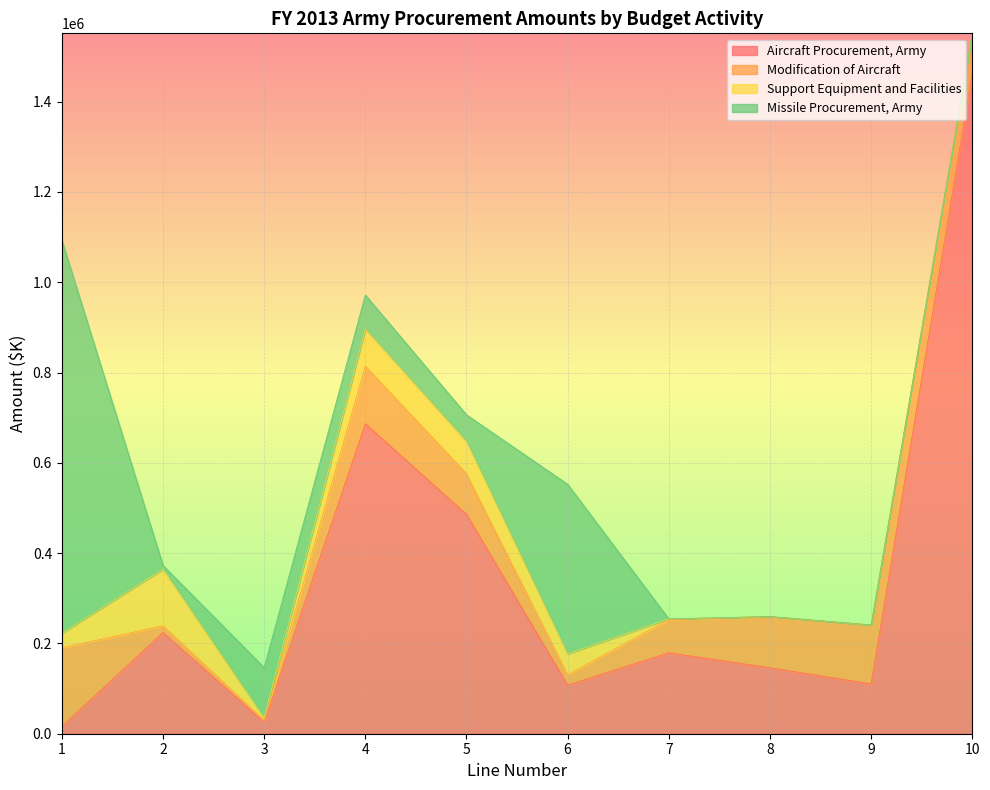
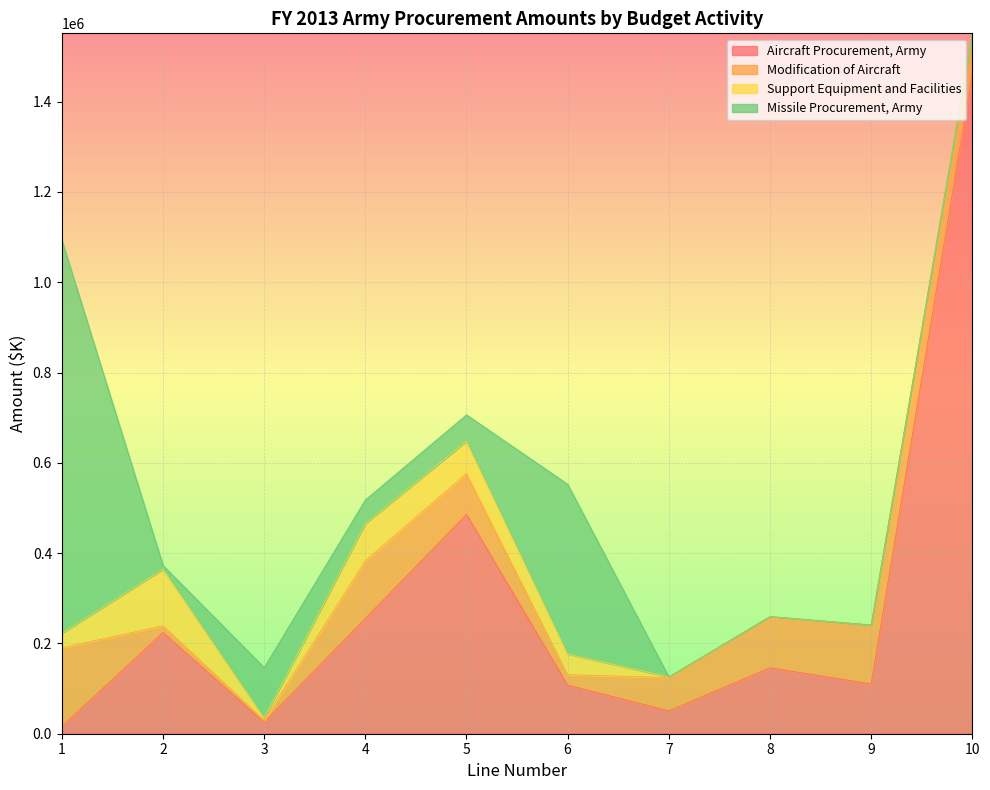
  {
    "Aircraft Procurement, Army": {
      "1": 20000,
      "2": 220000,
-     "4": 690000,
+     "4": 260000,
      "5": 490000,
      "6": 110000,
-     "7": 180000,
+     "7": 50000,
      "8": 150000,
      "9": 110000,
      "10": 1460000
    },
    "Missile Procurement, Army": {
      "1": 870000,
      "2": 10000,
      "3": 110000,
-     "4": 80000,
+     "4": 50000,
      "5": 60000,
      "6": 380000
    }
  }
